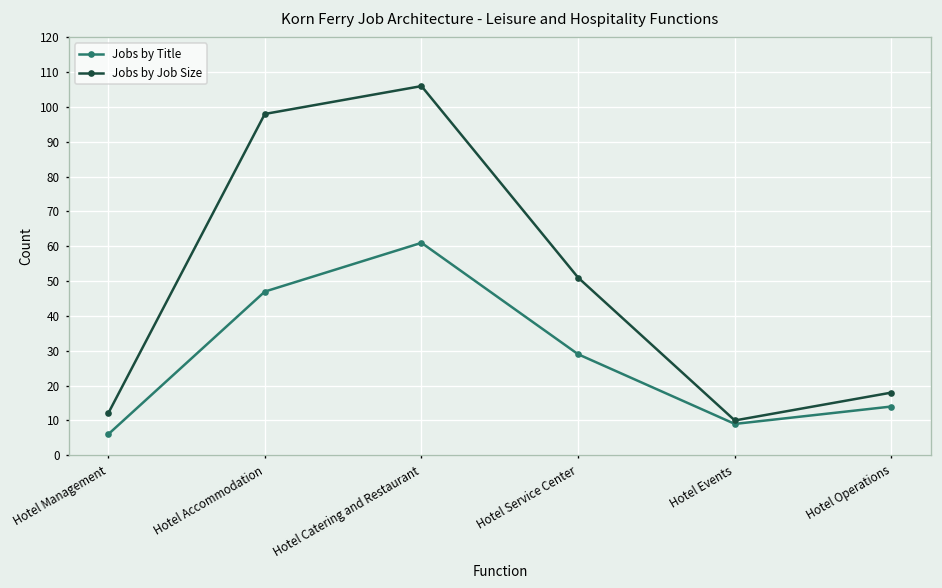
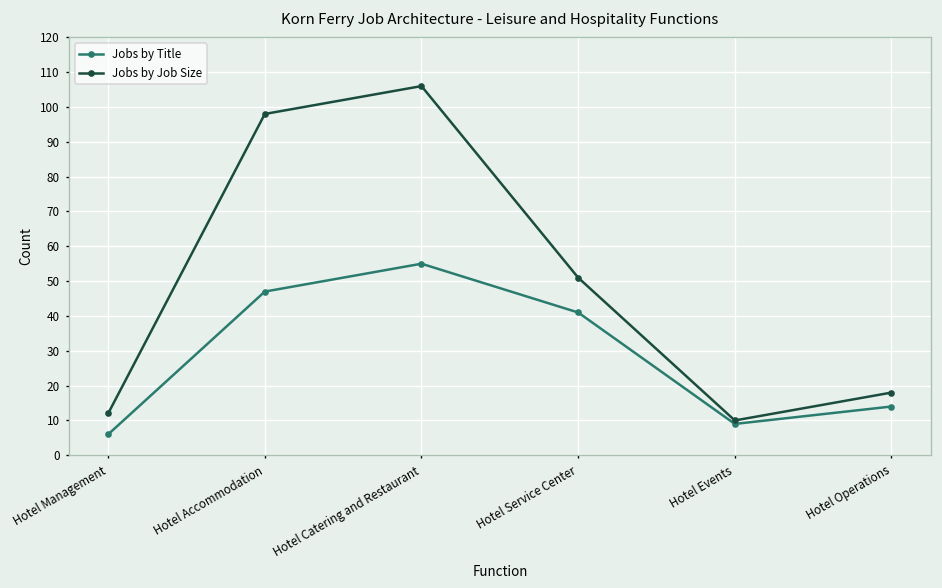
  {
    "Jobs by Title": {
      "Hotel Management": 6,
      "Hotel Accommodation": 47,
-     "Hotel Catering and Restaurant": 61,
-     "Hotel Service Center": 29,
+     "Hotel Catering and Restaurant": 55,
+     "Hotel Service Center": 41,
      "Hotel Events": 9,
      "Hotel Operations": 14
    },
    "Jobs by Job Size": {
      "Hotel Management": 12,
      "Hotel Accommodation": 98,
      "Hotel Catering and Restaurant": 106,
      "Hotel Service Center": 51,
      "Hotel Events": 10,
      "Hotel Operations": 18
    }
  }
